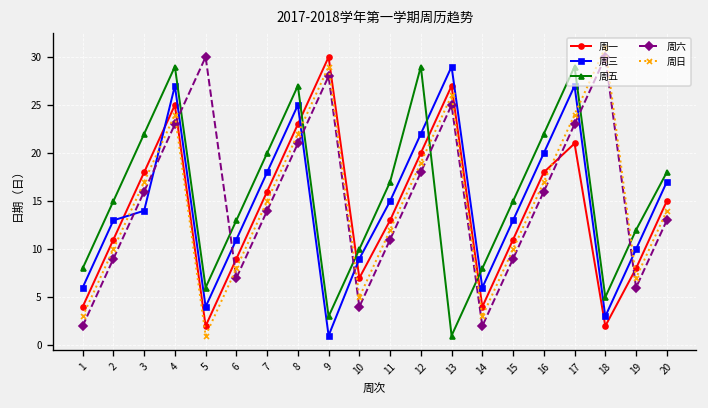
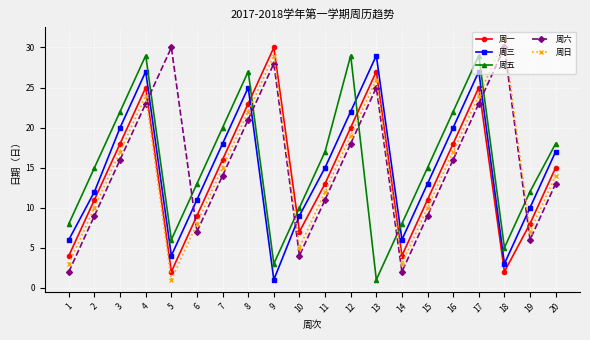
  {
    "周一": {
      "1": 4,
      "2": 11,
      "3": 18,
      "4": 25,
      "5": 2,
      "6": 9,
      "7": 16,
      "8": 23,
      "9": 30,
      "10": 7,
      "11": 13,
      "12": 20,
      "13": 27,
      "14": 4,
      "15": 11,
      "16": 18,
-     "17": 21,
+     "17": 25,
      "18": 2,
      "19": 8,
      "20": 15
    },
    "周三": {
      "1": 6,
-     "2": 13,
-     "3": 14,
+     "2": 12,
+     "3": 20,
      "4": 27,
      "5": 4,
      "6": 11,
      "7": 18,
      "8": 25,
      "9": 1,
      "10": 9,
      "11": 15,
      "12": 22,
      "13": 29,
      "14": 6,
      "15": 13,
      "16": 20,
      "18": 3,
      "19": 10,
      "20": 17
    },
    "周五": {
      "1": 8,
      "2": 15,
      "3": 22,
      "4": 29,
      "5": 6,
      "6": 13,
      "7": 20,
      "8": 27,
      "9": 3,
      "10": 10,
      "11": 17,
      "12": 29,
      "13": 1,
      "14": 8,
      "15": 15,
      "16": 22,
      "18": 5,
      "19": 12,
      "20": 18
    },
    "周六": {
      "1": 2,
      "2": 9,
      "3": 16,
      "4": 23,
      "5": 30,
      "6": 7,
      "7": 14,
      "8": 21,
      "9": 28,
      "10": 4,
      "11": 11,
      "12": 18,
      "13": 25,
      "14": 2,
      "15": 9,
      "16": 16,
      "17": 23,
      "19": 6,
      "20": 13
    },
    "周日": {
      "1": 3,
      "2": 10,
      "3": 17,
      "4": 24,
      "5": 1,
      "6": 8,
      "7": 15,
      "8": 22,
      "9": 29,
      "10": 5,
      "11": 12,
      "12": 19,
      "13": 26,
      "14": 3,
      "15": 10,
      "16": 17,
      "17": 24,
      "19": 7,
      "20": 14
    }
  }
